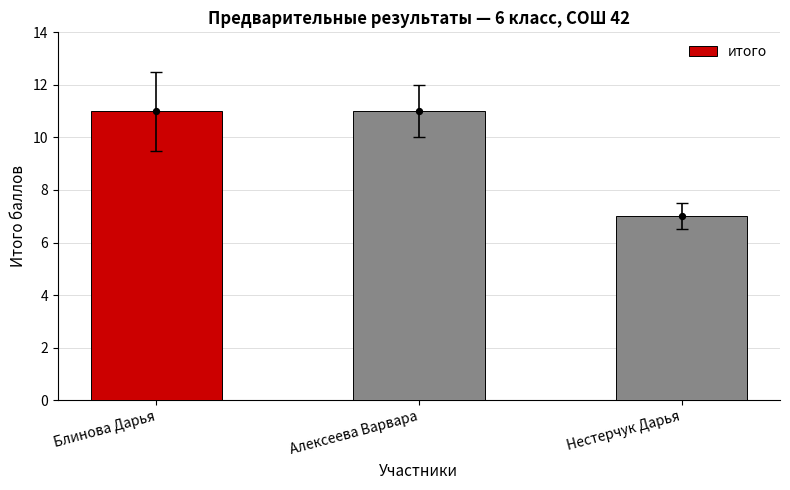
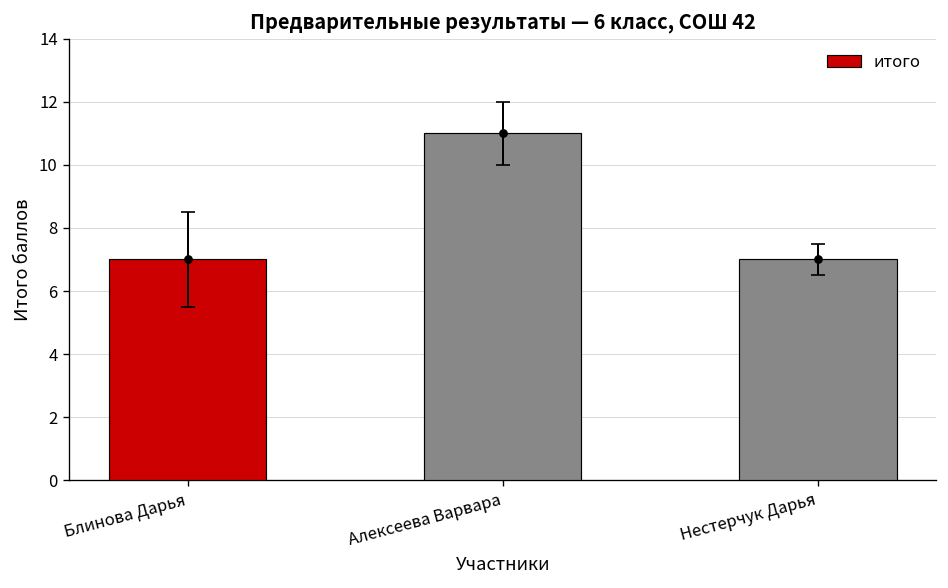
  {
    "итого": {
-     "Блинова Дарья": 11,
+     "Блинова Дарья": 7,
      "Алексеева Варвара": 11,
      "Нестерчук Дарья": 7
    }
  }
